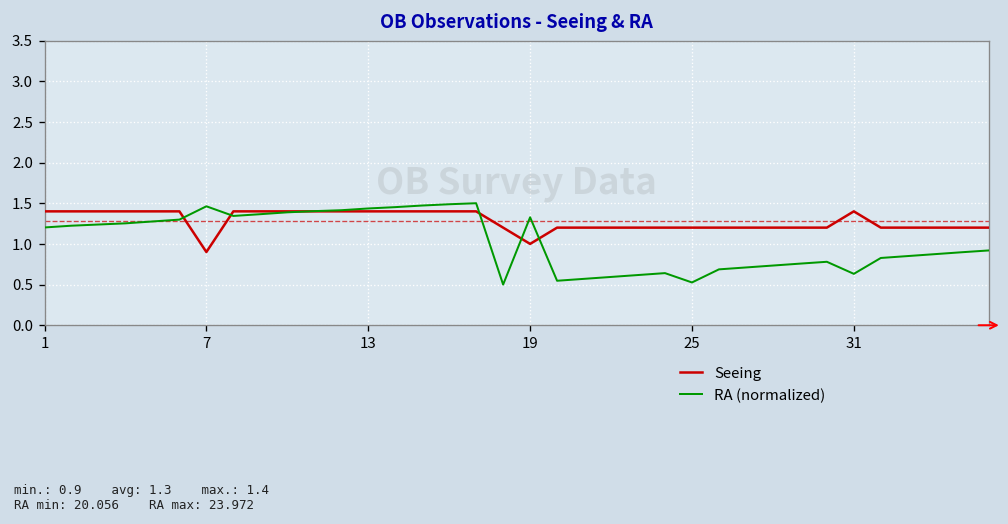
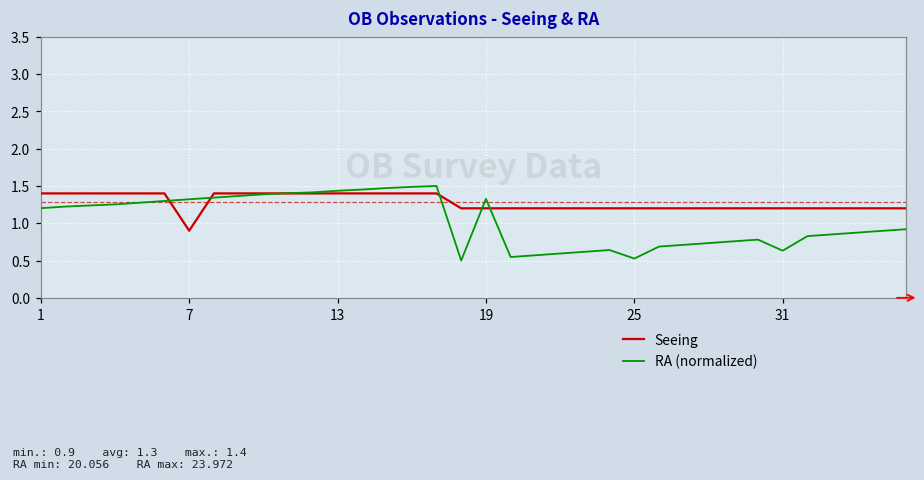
  {
    "Seeing": {
      "1": 1.4,
      "7": 0.9,
-     "19": 1.0,
+     "19": 1.2,
      "25": 1.2,
-     "31": 1.4
+     "31": 1.2
    },
    "RA (normalized)": {
      "1": 1.2,
-     "7": 1.5,
+     "7": 1.3,
      "19": 1.3,
      "25": 0.5,
      "31": 0.6
    }
  }
